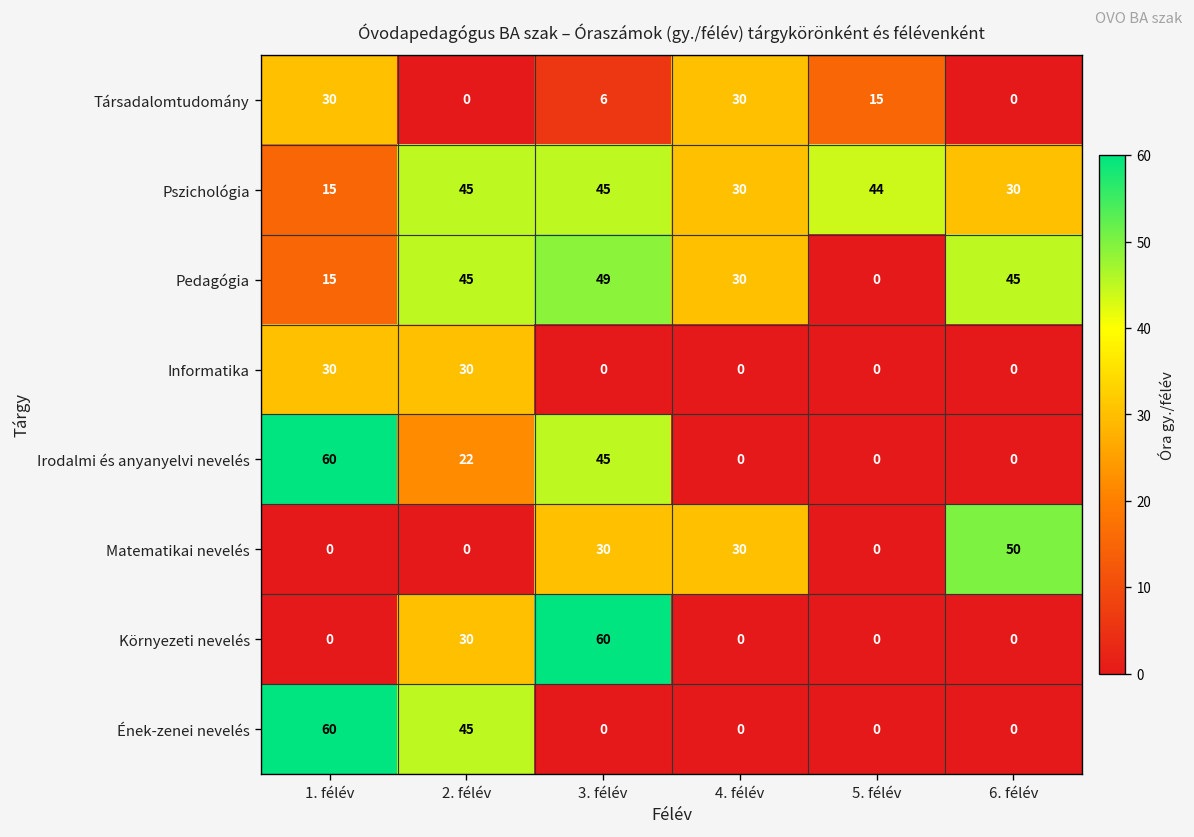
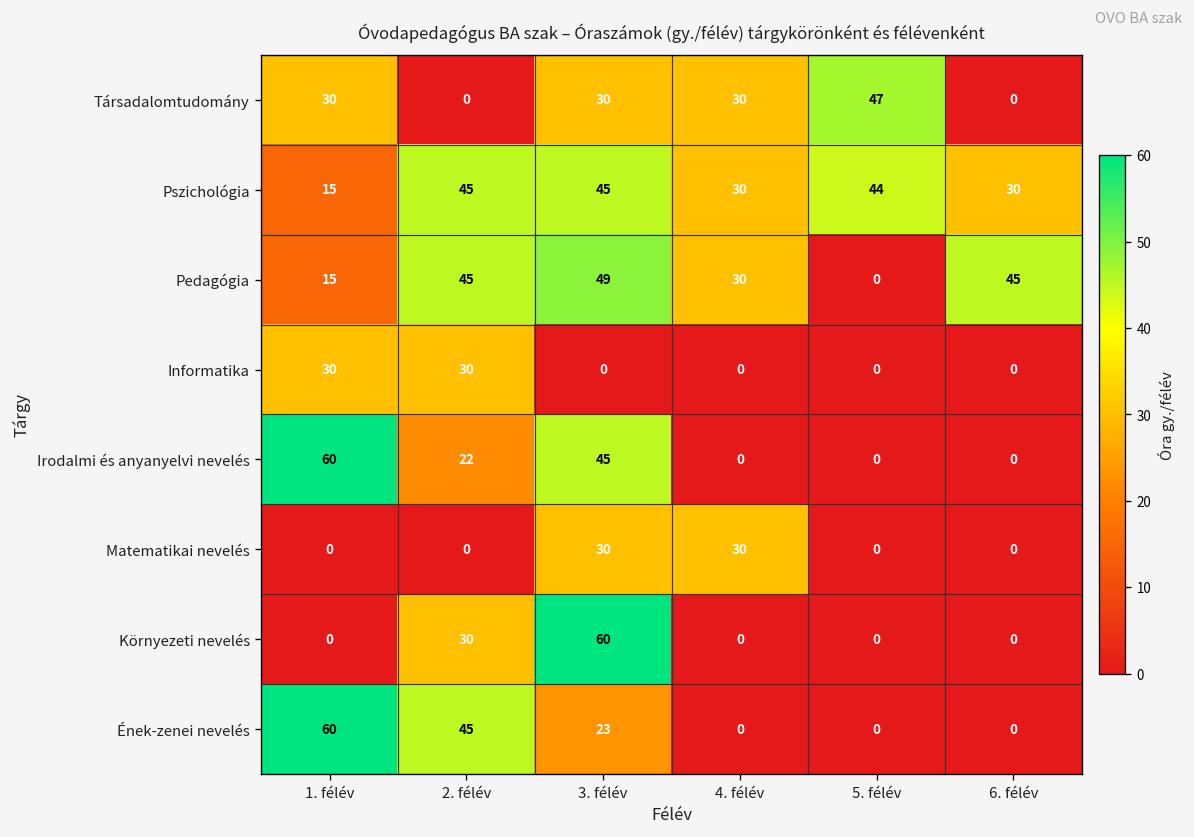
  {
    "Társadalomtudomány": {
      "1. félév": 30,
      "2. félév": 0,
-     "3. félév": 6,
+     "3. félév": 30,
      "4. félév": 30,
-     "5. félév": 15,
+     "5. félév": 47,
      "6. félév": 0
    },
    "Pszichológia": {
      "1. félév": 15,
      "2. félév": 45,
      "3. félév": 45,
      "4. félév": 30,
      "5. félév": 44,
      "6. félév": 30
    },
    "Pedagógia": {
      "1. félév": 15,
      "2. félév": 45,
      "3. félév": 49,
      "4. félév": 30,
      "5. félév": 0,
      "6. félév": 45
    },
    "Informatika": {
      "1. félév": 30,
      "2. félév": 30,
      "3. félév": 0,
      "4. félév": 0,
      "5. félév": 0,
      "6. félév": 0
    },
    "Irodalmi és anyanyelvi nevelés": {
      "1. félév": 60,
      "2. félév": 22,
      "3. félév": 45,
      "4. félév": 0,
      "5. félév": 0,
      "6. félév": 0
    },
    "Matematikai nevelés": {
      "1. félév": 0,
      "2. félév": 0,
      "3. félév": 30,
      "4. félév": 30,
      "5. félév": 0,
-     "6. félév": 50
+     "6. félév": 0
    },
    "Környezeti nevelés": {
      "1. félév": 0,
      "2. félév": 30,
      "3. félév": 60,
      "4. félév": 0,
      "5. félév": 0,
      "6. félév": 0
    },
    "Ének-zenei nevelés": {
      "1. félév": 60,
      "2. félév": 45,
-     "3. félév": 0,
+     "3. félév": 23,
      "4. félév": 0,
      "5. félév": 0,
      "6. félév": 0
    }
  }
